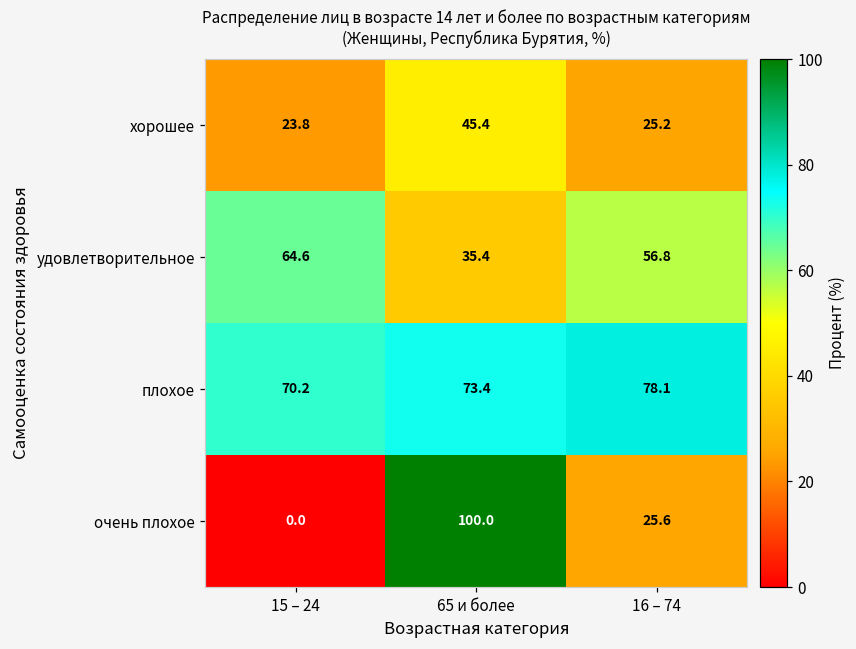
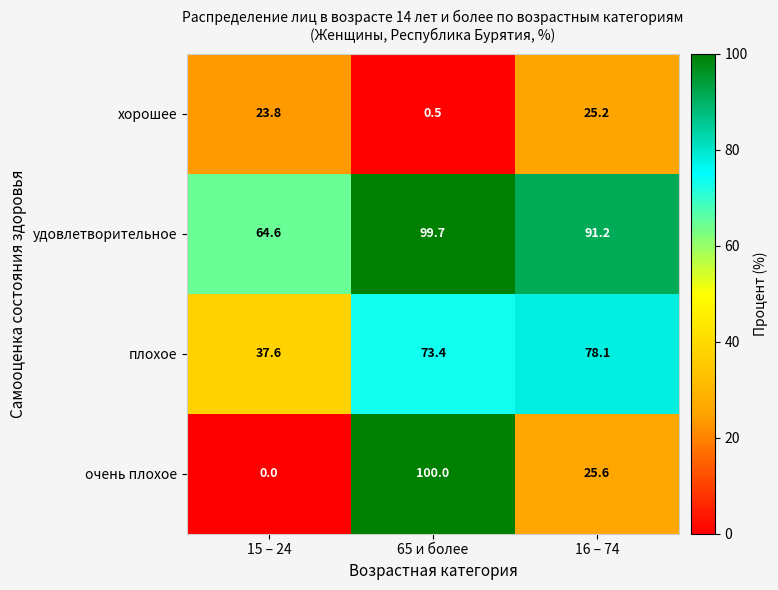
  {
    "хорошее": {
      "15 – 24": 23.8,
-     "65 и более": 45.4,
+     "65 и более": 0.5,
      "16 – 74": 25.2
    },
    "удовлетворительное": {
      "15 – 24": 64.6,
-     "65 и более": 35.4,
-     "16 – 74": 56.8
+     "65 и более": 99.7,
+     "16 – 74": 91.2
    },
    "плохое": {
-     "15 – 24": 70.2,
+     "15 – 24": 37.6,
      "65 и более": 73.4,
      "16 – 74": 78.1
    },
    "очень плохое": {
      "15 – 24": 0.0,
      "65 и более": 100.0,
      "16 – 74": 25.6
    }
  }
